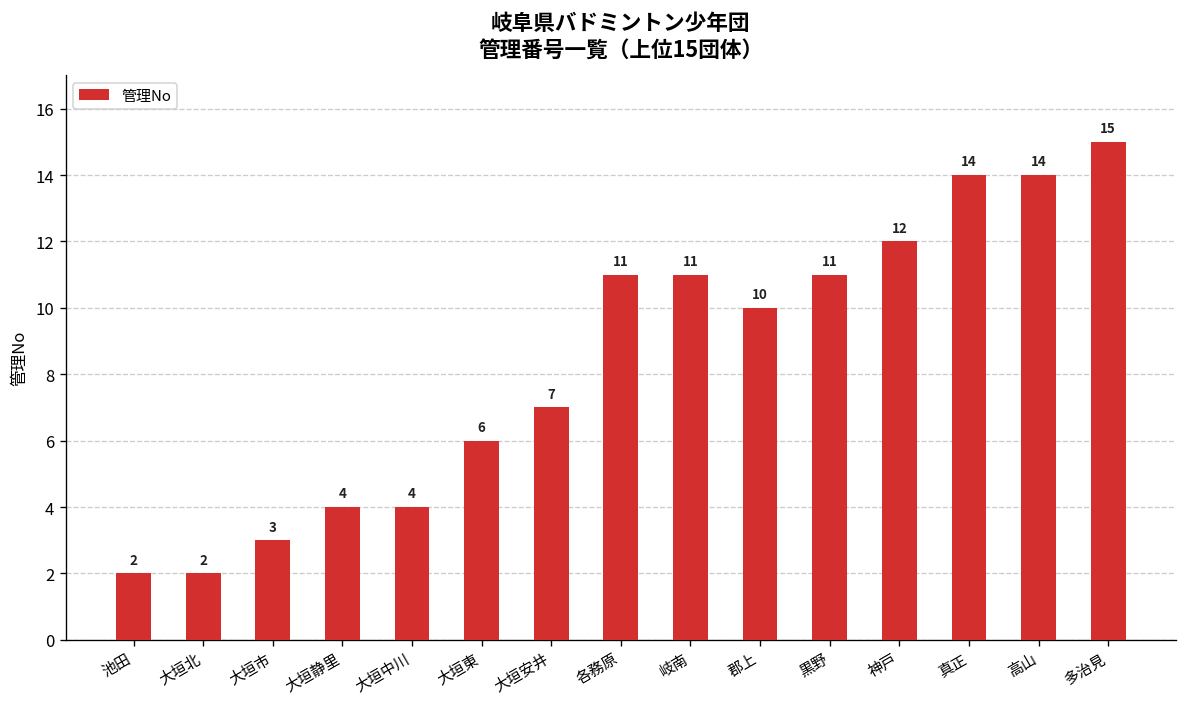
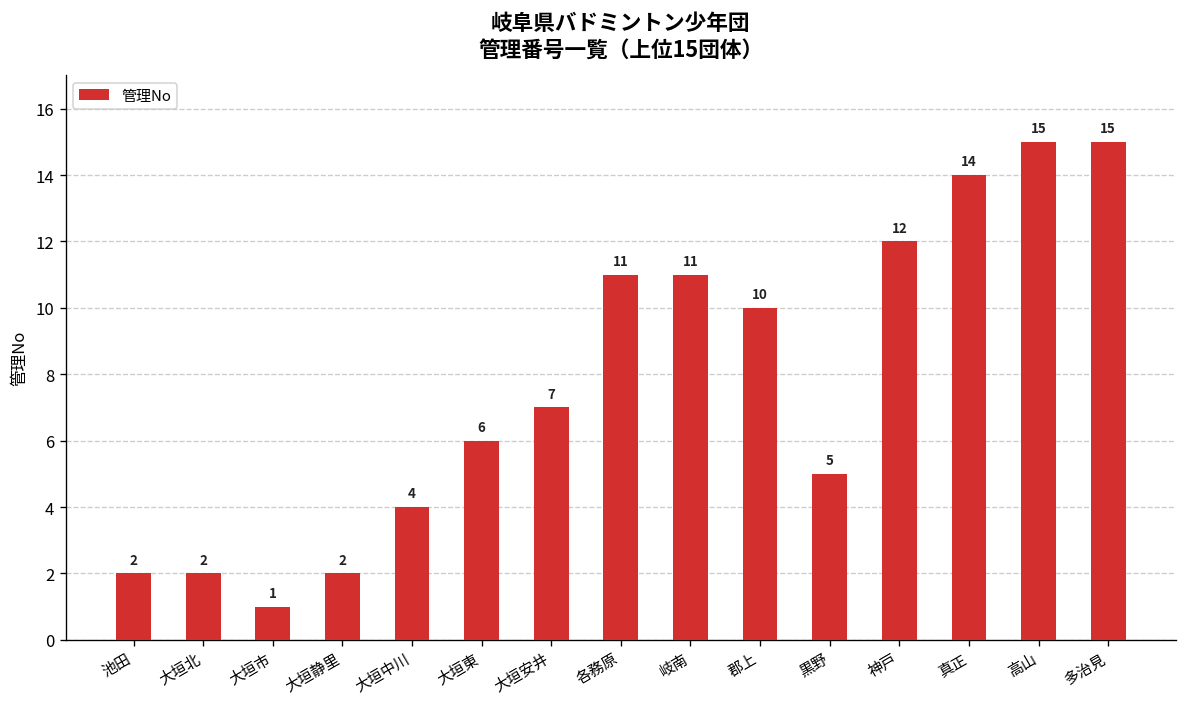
  {
    "池田": 2,
    "大垣北": 2,
-   "大垣市": 3,
-   "大垣静里": 4,
+   "大垣市": 1,
+   "大垣静里": 2,
    "大垣中川": 4,
    "大垣東": 6,
    "大垣安井": 7,
    "各務原": 11,
    "岐南": 11,
    "郡上": 10,
-   "黒野": 11,
+   "黒野": 5,
    "神戸": 12,
    "真正": 14,
-   "高山": 14,
+   "高山": 15,
    "多治見": 15
  }
